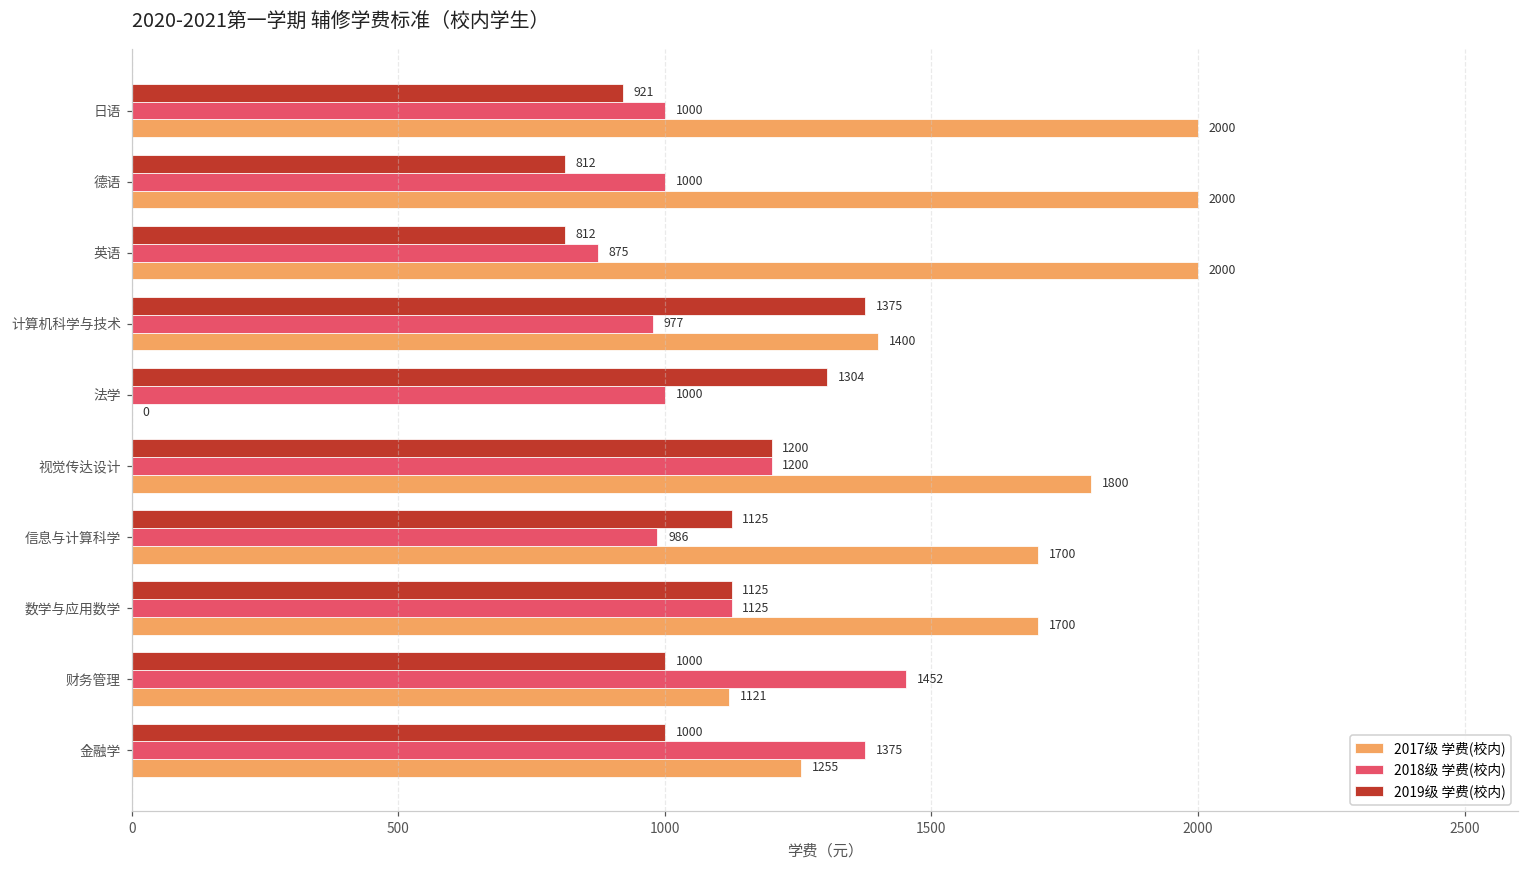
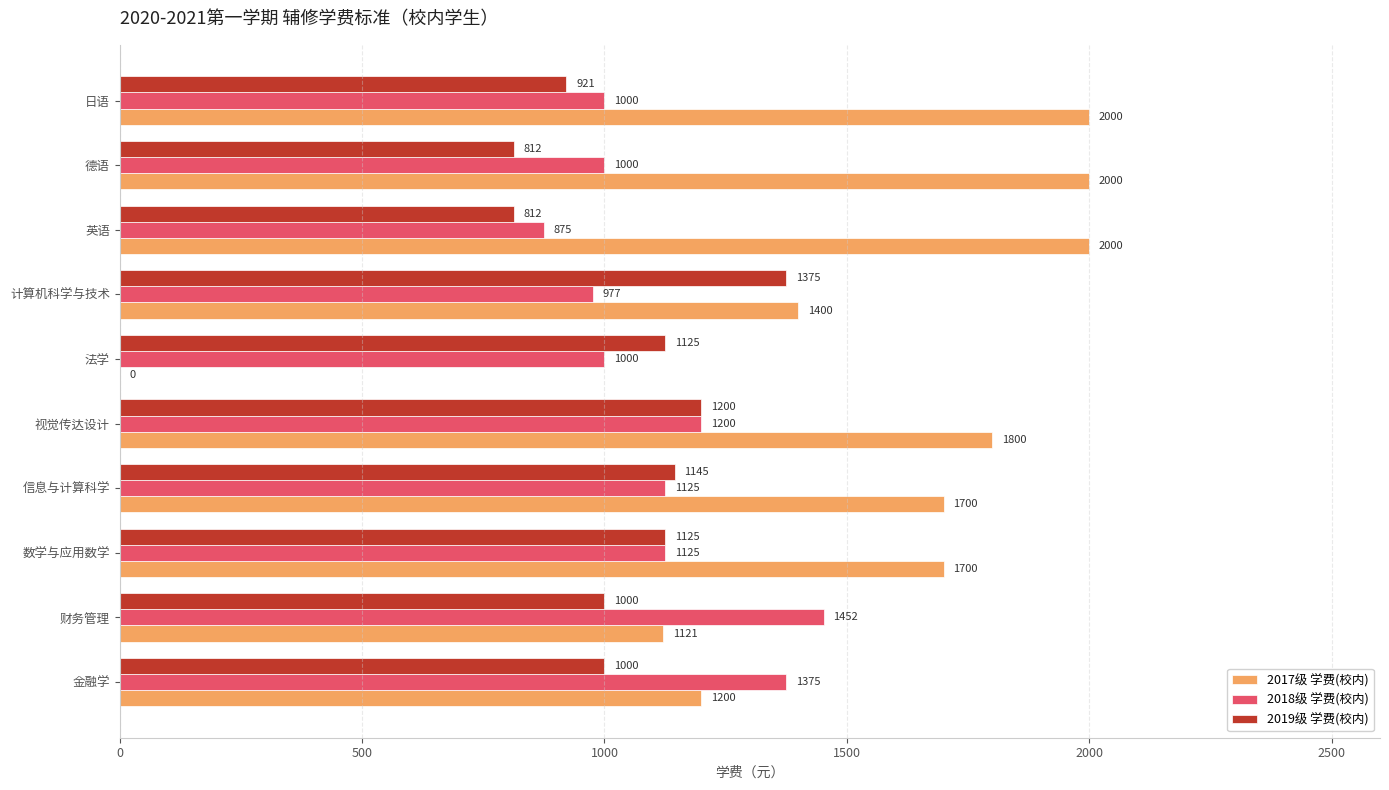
  {
    "2017级 学费(校内)": {
      "日语": 2000,
      "德语": 2000,
      "英语": 2000,
      "计算机科学与技术": 1400,
      "法学": 0,
      "视觉传达设计": 1800,
      "信息与计算科学": 1700,
      "数学与应用数学": 1700,
      "财务管理": 1121,
-     "金融学": 1255
+     "金融学": 1200
    },
    "2018级 学费(校内)": {
      "日语": 1000,
      "德语": 1000,
      "英语": 875,
      "计算机科学与技术": 977,
      "法学": 1000,
      "视觉传达设计": 1200,
-     "信息与计算科学": 986,
+     "信息与计算科学": 1125,
      "数学与应用数学": 1125,
      "财务管理": 1452,
      "金融学": 1375
    },
    "2019级 学费(校内)": {
      "日语": 921,
      "德语": 812,
      "英语": 812,
      "计算机科学与技术": 1375,
-     "法学": 1304,
+     "法学": 1125,
      "视觉传达设计": 1200,
-     "信息与计算科学": 1125,
+     "信息与计算科学": 1145,
      "数学与应用数学": 1125,
      "财务管理": 1000,
      "金融学": 1000
    }
  }
